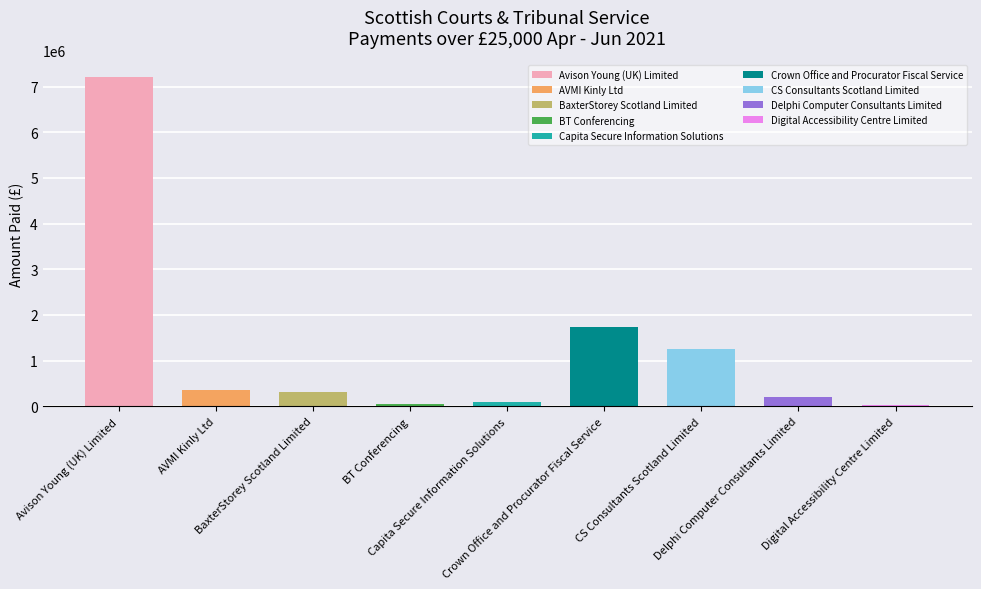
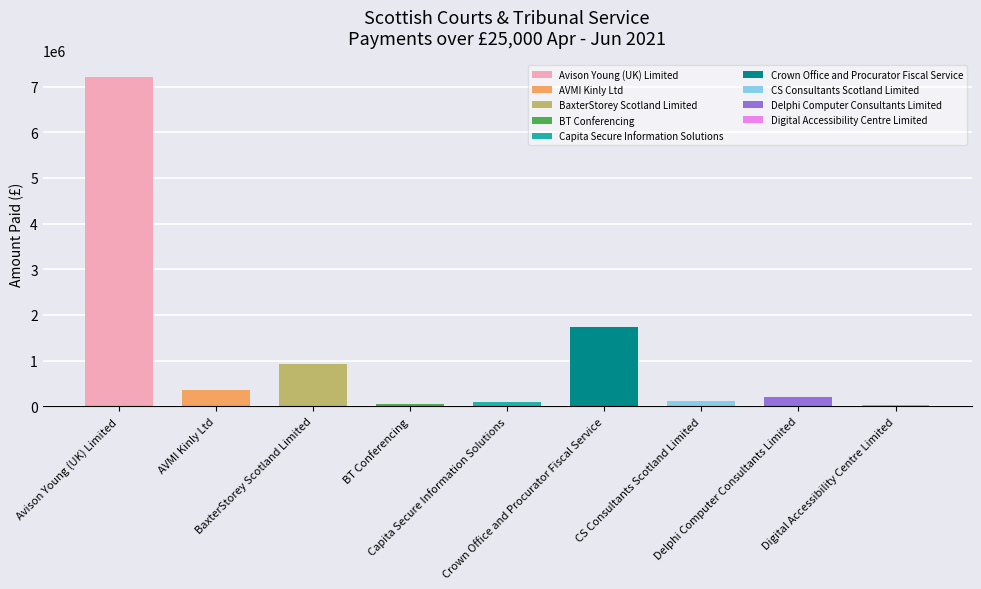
  {
    "Avison Young (UK) Limited": 7200000,
    "AVMI Kinly Ltd": 300000,
-   "BaxterStorey Scotland Limited": 300000,
+   "BaxterStorey Scotland Limited": 900000,
    "Capita Secure Information Solutions": 100000,
    "Crown Office and Procurator Fiscal Service": 1700000,
-   "CS Consultants Scotland Limited": 1300000,
+   "CS Consultants Scotland Limited": 100000,
    "Delphi Computer Consultants Limited": 200000
  }
